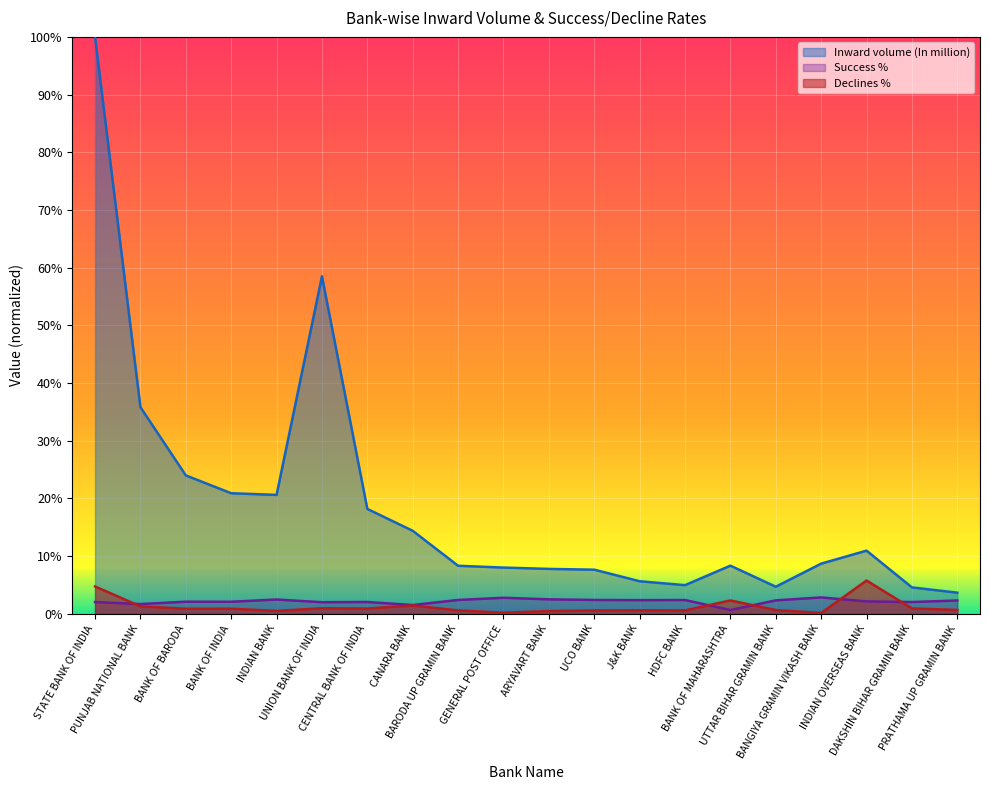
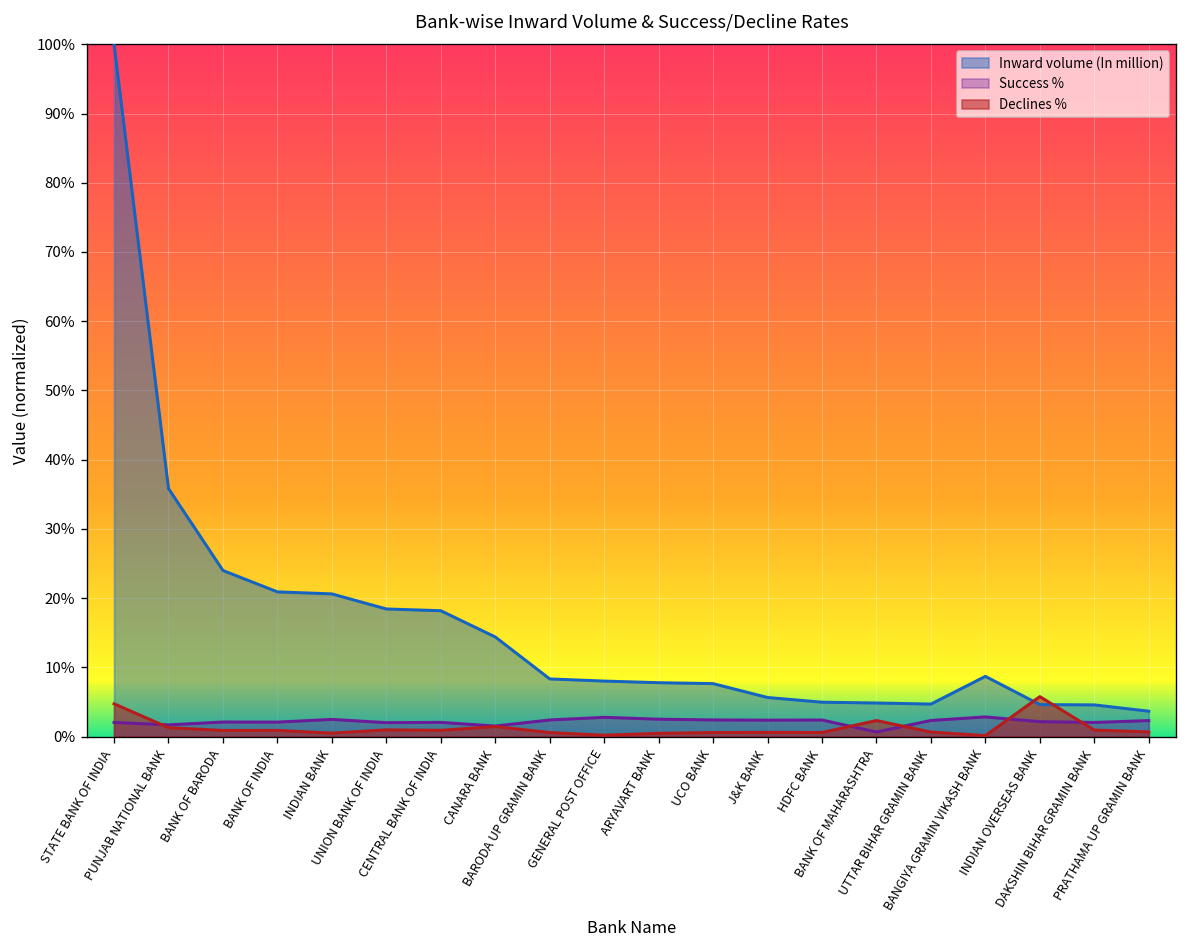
  {
    "Inward volume (In million)": {
      "STATE BANK OF INDIA": "100%",
      "PUNJAB NATIONAL BANK": "36%",
      "BANK OF BARODA": "24%",
      "BANK OF INDIA": "21%",
      "INDIAN BANK": "21%",
-     "UNION BANK OF INDIA": "59%",
+     "UNION BANK OF INDIA": "18%",
      "CENTRAL BANK OF INDIA": "18%",
      "CANARA BANK": "14%",
      "BARODA UP GRAMIN BANK": "8%",
      "GENERAL POST OFFICE": "8%",
      "ARYAVART BANK": "8%",
      "UCO BANK": "8%",
      "J&K BANK": "6%",
      "HDFC BANK": "5%",
-     "BANK OF MAHARASHTRA": "8%",
+     "BANK OF MAHARASHTRA": "5%",
      "UTTAR BIHAR GRAMIN BANK": "5%",
      "BANGIYA GRAMIN VIKASH BANK": "9%",
-     "INDIAN OVERSEAS BANK": "11%",
+     "INDIAN OVERSEAS BANK": "5%",
      "DAKSHIN BIHAR GRAMIN BANK": "5%",
      "PRATHAMA UP GRAMIN BANK": "4%"
    },
    "Success %": {
      "STATE BANK OF INDIA": "2%",
      "BANK OF BARODA": "2%",
      "BANK OF INDIA": "2%",
      "INDIAN BANK": "2%",
      "UNION BANK OF INDIA": "2%",
      "CENTRAL BANK OF INDIA": "2%",
      "BARODA UP GRAMIN BANK": "2%",
      "GENERAL POST OFFICE": "3%",
      "ARYAVART BANK": "3%",
      "UCO BANK": "2%",
      "J&K BANK": "2%",
      "HDFC BANK": "2%",
      "BANK OF MAHARASHTRA": "1%",
      "UTTAR BIHAR GRAMIN BANK": "2%",
      "BANGIYA GRAMIN VIKASH BANK": "3%",
      "INDIAN OVERSEAS BANK": "2%",
      "DAKSHIN BIHAR GRAMIN BANK": "2%",
      "PRATHAMA UP GRAMIN BANK": "2%"
    },
    "Declines %": {
      "STATE BANK OF INDIA": "5%",
      "BANK OF BARODA": "1%",
      "BANK OF INDIA": "1%",
      "INDIAN BANK": "1%",
      "UNION BANK OF INDIA": "1%",
      "CENTRAL BANK OF INDIA": "1%",
      "BARODA UP GRAMIN BANK": "1%",
      "GENERAL POST OFFICE": "0%",
      "ARYAVART BANK": "0%",
      "UCO BANK": "1%",
      "J&K BANK": "1%",
      "HDFC BANK": "1%",
      "BANK OF MAHARASHTRA": "2%",
      "UTTAR BIHAR GRAMIN BANK": "1%",
      "BANGIYA GRAMIN VIKASH BANK": "0%",
      "INDIAN OVERSEAS BANK": "6%",
      "DAKSHIN BIHAR GRAMIN BANK": "1%",
      "PRATHAMA UP GRAMIN BANK": "1%"
    }
  }
